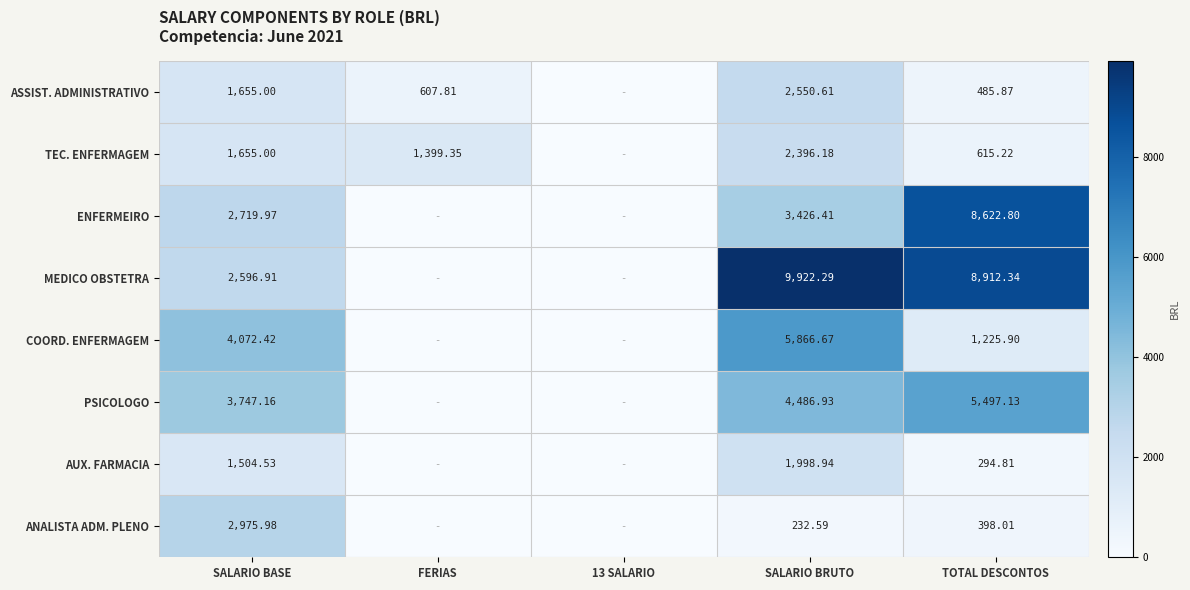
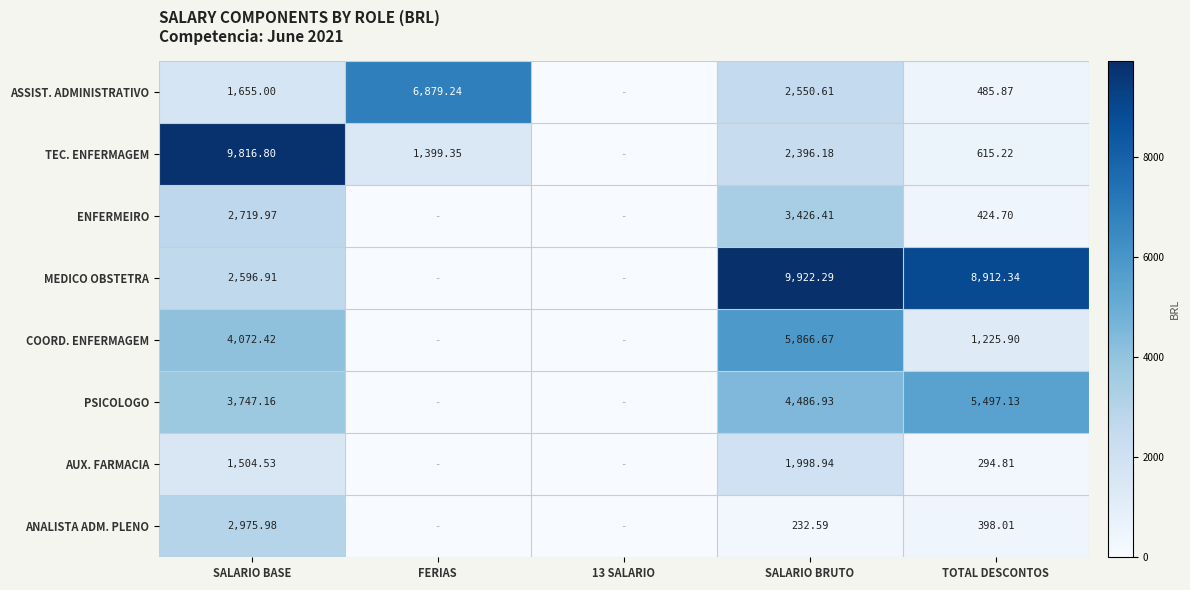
  {
    "ASSIST. ADMINISTRATIVO": {
      "SALARIO BASE": "1,655.00",
-     "FERIAS": "607.81",
+     "FERIAS": "6,879.24",
      "SALARIO BRUTO": "2,550.61",
      "TOTAL DESCONTOS": "485.87"
    },
    "TEC. ENFERMAGEM": {
-     "SALARIO BASE": "1,655.00",
+     "SALARIO BASE": "9,816.80",
      "FERIAS": "1,399.35",
      "SALARIO BRUTO": "2,396.18",
      "TOTAL DESCONTOS": "615.22"
    },
    "ENFERMEIRO": {
      "SALARIO BASE": "2,719.97",
      "SALARIO BRUTO": "3,426.41",
-     "TOTAL DESCONTOS": "8,622.80"
+     "TOTAL DESCONTOS": "424.70"
    },
    "MEDICO OBSTETRA": {
      "SALARIO BASE": "2,596.91",
      "SALARIO BRUTO": "9,922.29",
      "TOTAL DESCONTOS": "8,912.34"
    },
    "COORD. ENFERMAGEM": {
      "SALARIO BASE": "4,072.42",
      "SALARIO BRUTO": "5,866.67",
      "TOTAL DESCONTOS": "1,225.90"
    },
    "PSICOLOGO": {
      "SALARIO BASE": "3,747.16",
      "SALARIO BRUTO": "4,486.93",
      "TOTAL DESCONTOS": "5,497.13"
    },
    "AUX. FARMACIA": {
      "SALARIO BASE": "1,504.53",
      "SALARIO BRUTO": "1,998.94",
      "TOTAL DESCONTOS": "294.81"
    },
    "ANALISTA ADM. PLENO": {
      "SALARIO BASE": "2,975.98",
      "SALARIO BRUTO": "232.59",
      "TOTAL DESCONTOS": "398.01"
    }
  }
